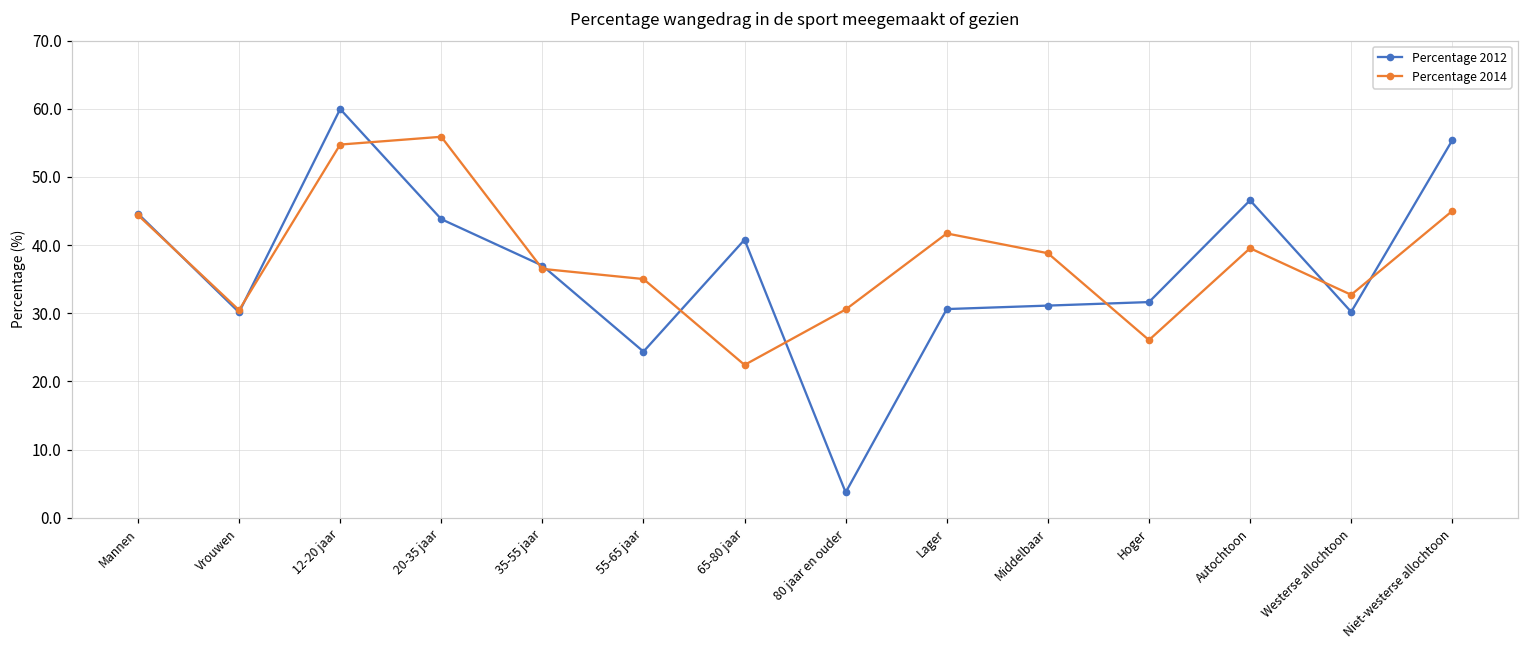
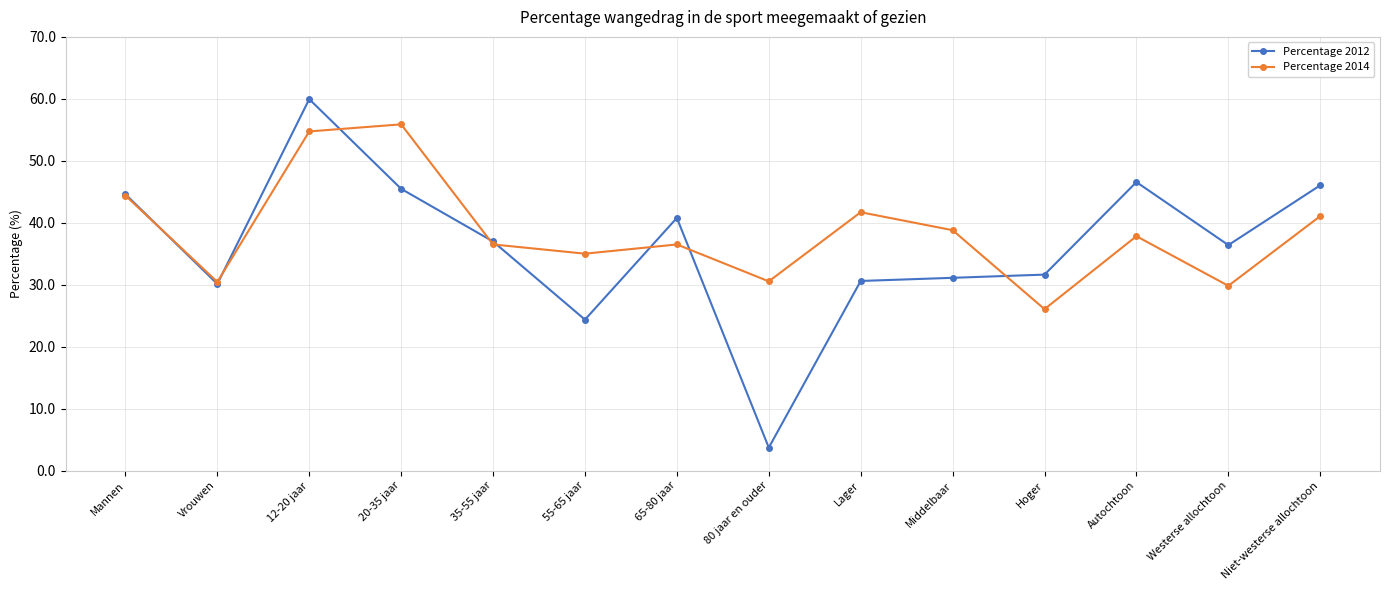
  {
    "Percentage 2012": {
      "12-20 jaar": 60,
-     "20-35 jaar": 44,
+     "20-35 jaar": 45,
      "35-55 jaar": 37,
      "55-65 jaar": 24,
      "65-80 jaar": 41,
      "80 jaar en ouder": 4,
      "Lager": 31,
      "Middelbaar": 31,
      "Hoger": 32,
      "Autochtoon": 47,
-     "Westerse allochtoon": 30,
-     "Niet-westerse allochtoon": 55
+     "Westerse allochtoon": 36,
+     "Niet-westerse allochtoon": 46
    },
    "Percentage 2014": {
      "12-20 jaar": 55,
      "20-35 jaar": 56,
      "35-55 jaar": 37,
      "55-65 jaar": 35,
-     "65-80 jaar": 22,
+     "65-80 jaar": 37,
      "80 jaar en ouder": 31,
      "Lager": 42,
      "Middelbaar": 39,
      "Hoger": 26,
-     "Autochtoon": 40,
-     "Westerse allochtoon": 33,
-     "Niet-westerse allochtoon": 45
+     "Autochtoon": 38,
+     "Westerse allochtoon": 30,
+     "Niet-westerse allochtoon": 41
    }
  }
